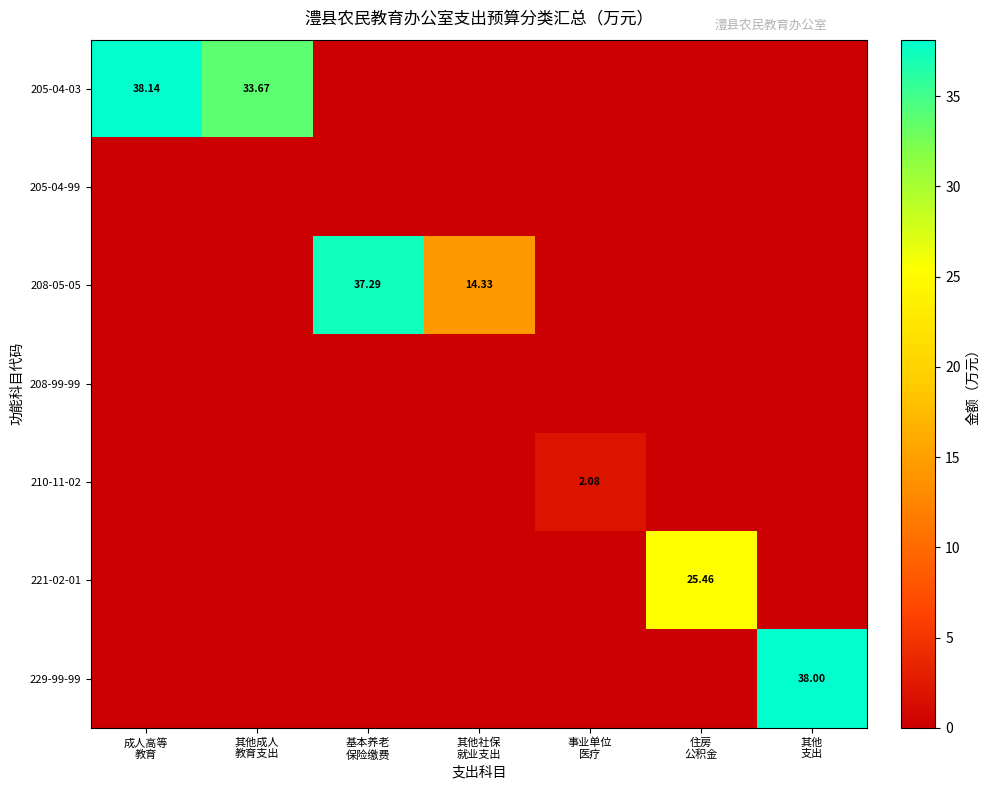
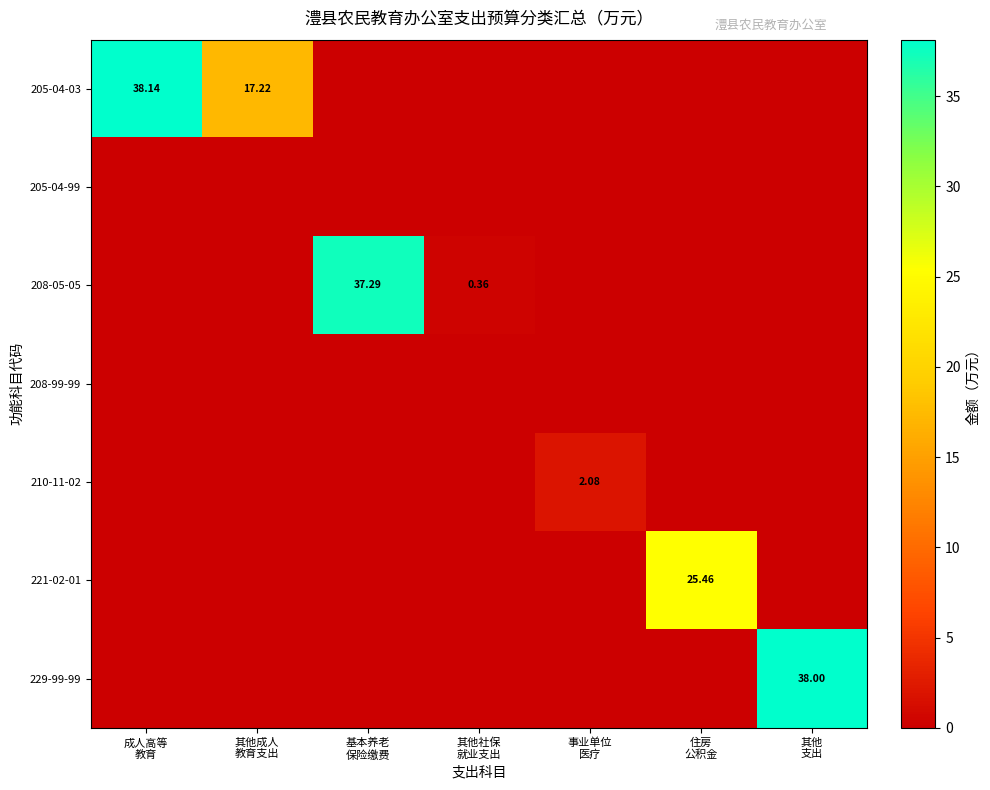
  {
    "205-04-03": {
      "成人高等 教育": 38.14,
-     "其他成人 教育支出": 33.67
+     "其他成人 教育支出": 17.22
    },
    "208-05-05": {
      "基本养老 保险缴费": 37.29,
-     "其他社保 就业支出": 14.33
+     "其他社保 就业支出": 0.36
    },
    "210-11-02": {
      "事业单位 医疗": 2.08
    },
    "221-02-01": {
      "住房 公积金": 25.46
    },
    "229-99-99": {
      "其他 支出": 38.00
    }
  }
